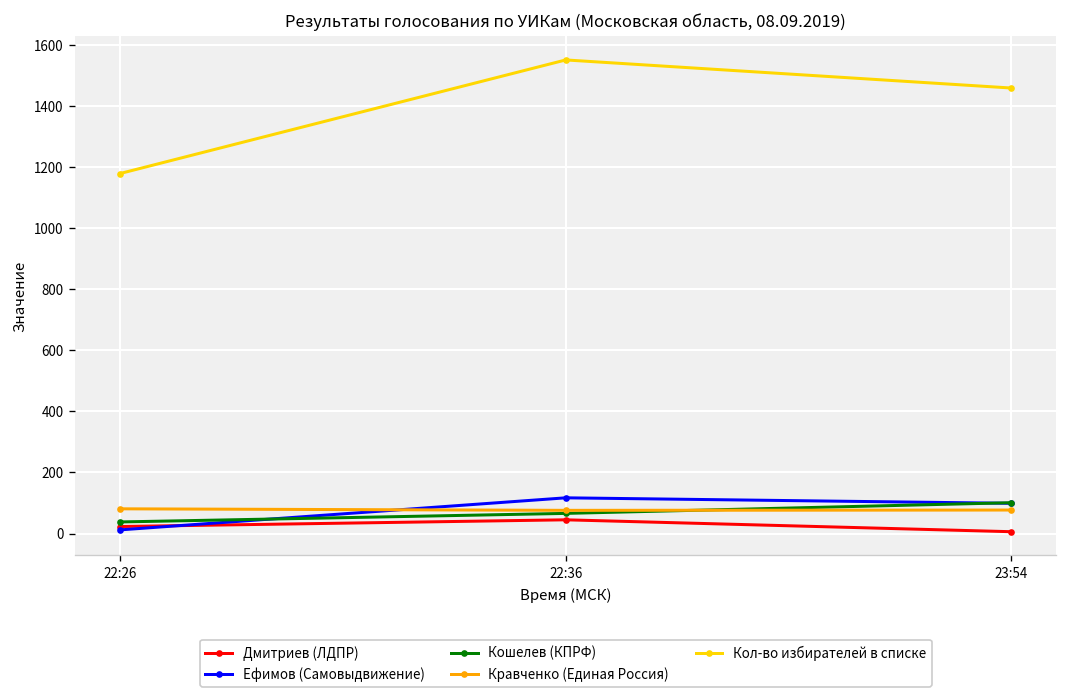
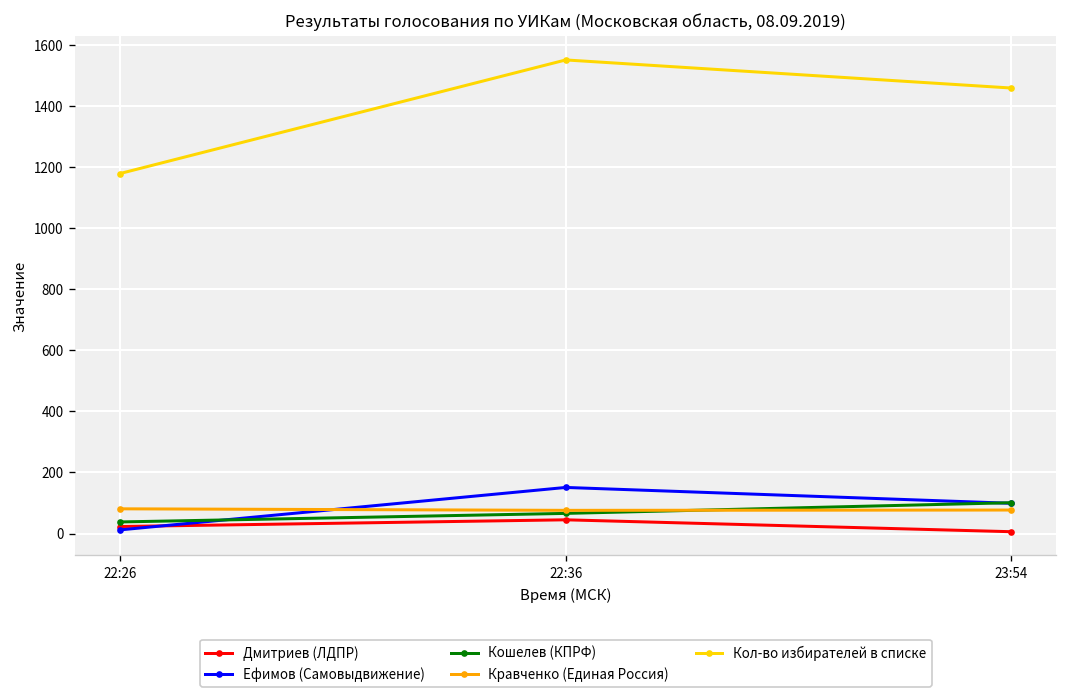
  {
    "Дмитриев (ЛДПР)": {
      "22:26": 20,
      "22:36": 50,
      "23:54": 10
    },
    "Ефимов (Самовыдвижение)": {
      "22:26": 10,
-     "22:36": 120
+     "22:36": 150
    },
    "Кошелев (КПРФ)": {
      "22:26": 40,
      "22:36": 70
    }
  }
